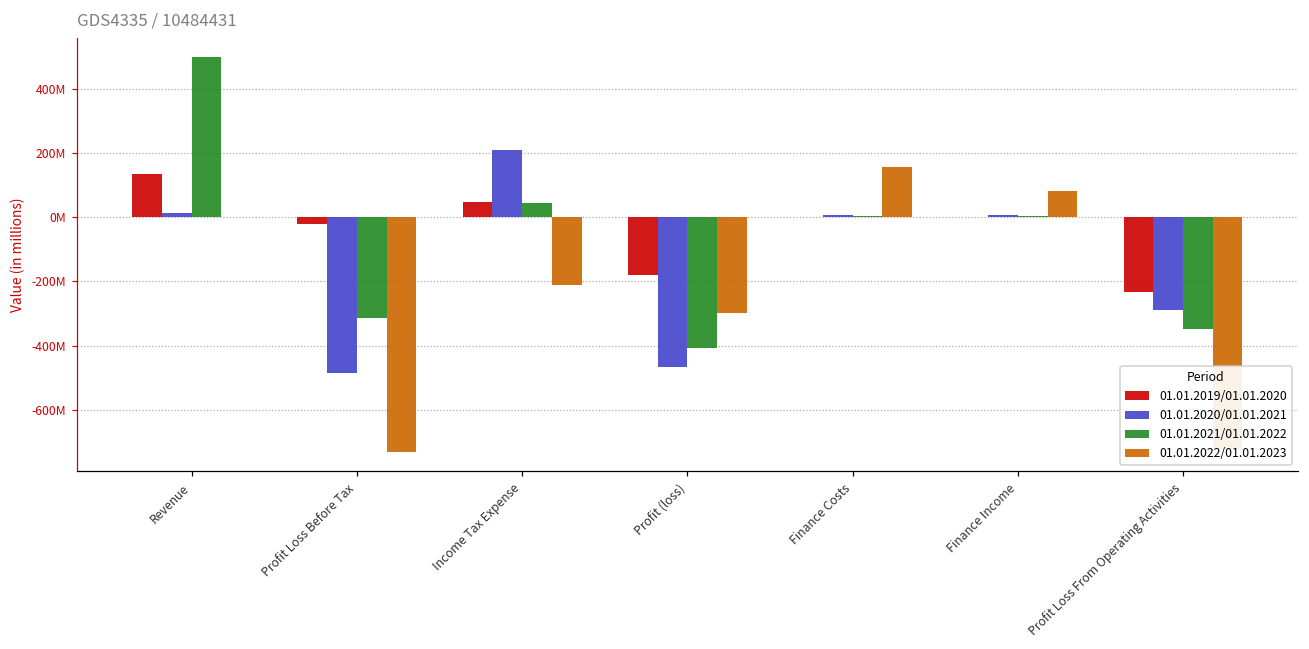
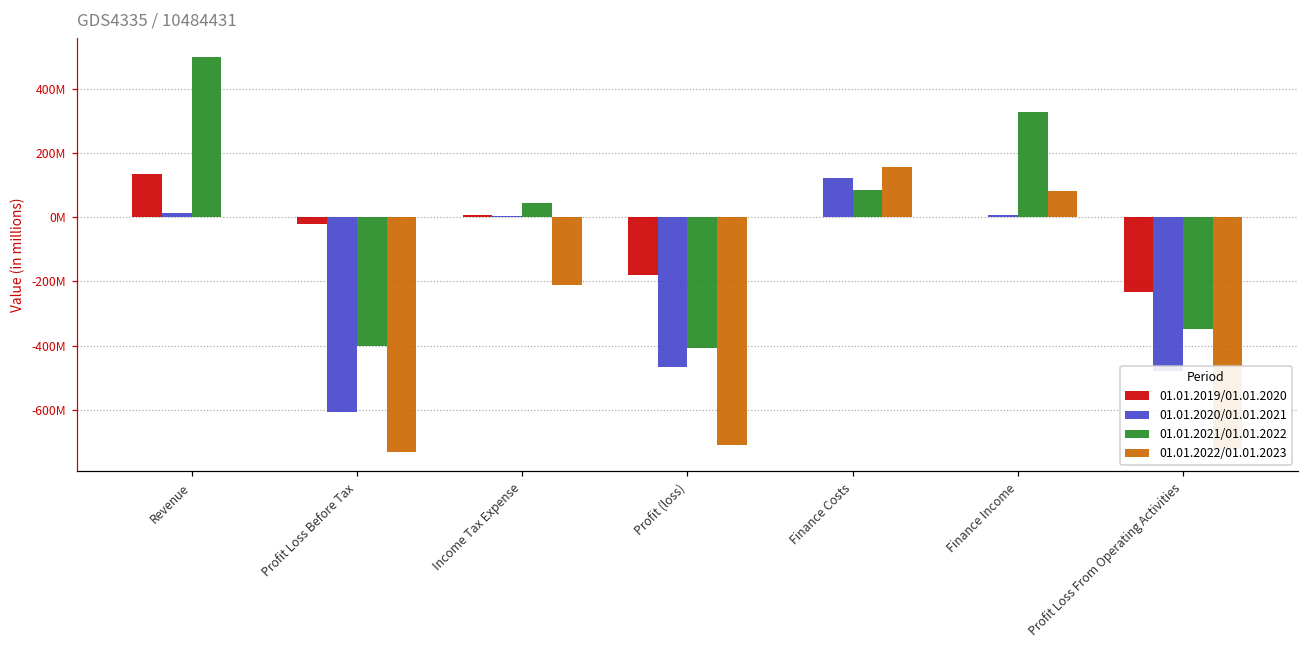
  {
    "01.01.2019/01.01.2020": {
      "Revenue": 130000000,
      "Profit Loss Before Tax": -20000000,
-     "Income Tax Expense": 50000000,
+     "Income Tax Expense": 10000000,
      "Profit (loss)": -180000000,
      "Finance Costs": 0,
      "Finance Income": 0,
      "Profit Loss From Operating Activities": -230000000
    },
    "01.01.2020/01.01.2021": {
      "Revenue": 10000000,
-     "Profit Loss Before Tax": -490000000,
-     "Income Tax Expense": 210000000,
+     "Profit Loss Before Tax": -610000000,
+     "Income Tax Expense": 0,
      "Profit (loss)": -470000000,
-     "Finance Costs": 10000000,
-     "Profit Loss From Operating Activities": -290000000
+     "Finance Costs": 120000000,
+     "Profit Loss From Operating Activities": -480000000
    },
    "01.01.2021/01.01.2022": {
      "Revenue": 500000000,
-     "Profit Loss Before Tax": -310000000,
+     "Profit Loss Before Tax": -400000000,
      "Income Tax Expense": 50000000,
      "Profit (loss)": -410000000,
-     "Finance Costs": 0,
-     "Finance Income": 0,
+     "Finance Costs": 90000000,
+     "Finance Income": 330000000,
      "Profit Loss From Operating Activities": -350000000
    },
    "01.01.2022/01.01.2023": {
      "Revenue": 0,
      "Profit Loss Before Tax": -730000000,
      "Income Tax Expense": -210000000,
-     "Profit (loss)": -300000000,
+     "Profit (loss)": -710000000,
      "Finance Costs": 150000000,
      "Finance Income": 80000000
    }
  }
